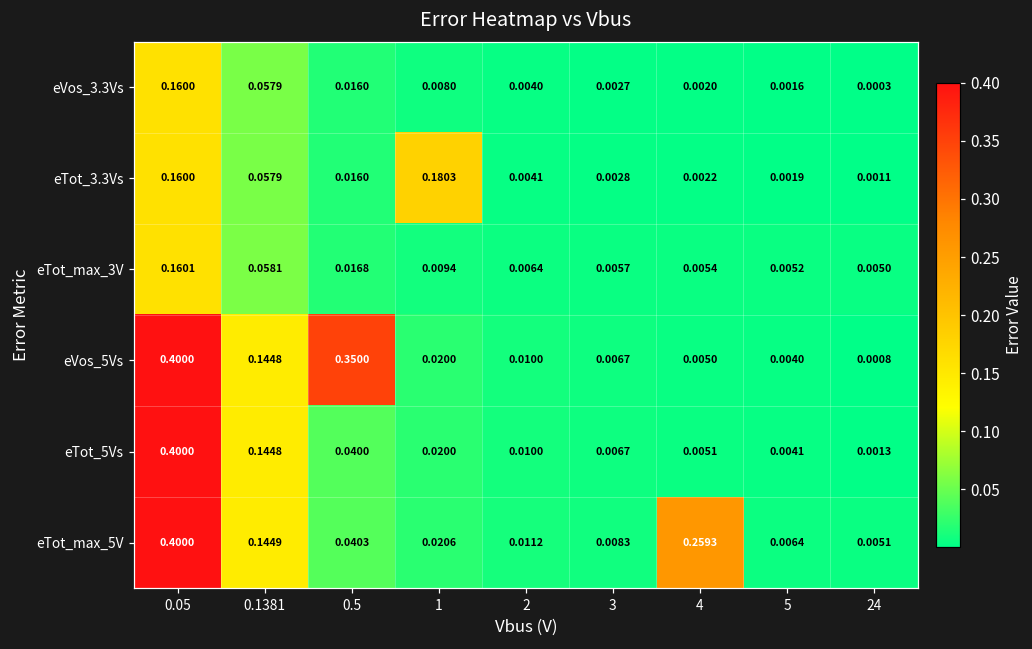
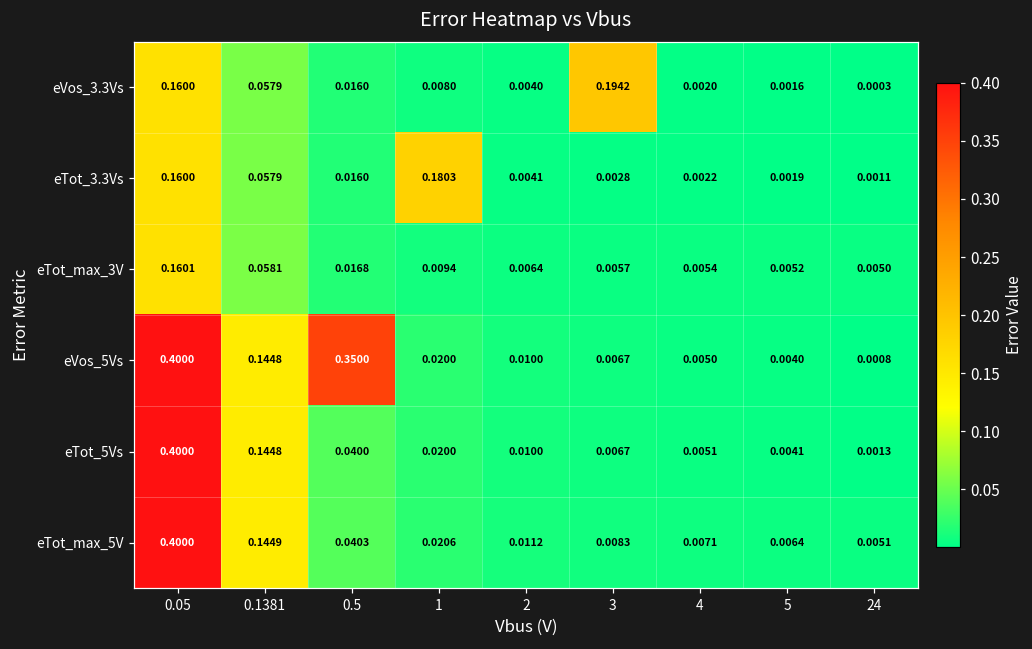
  {
    "eVos_3.3Vs": {
      "0.05": 0.1600,
      "0.1381": 0.0579,
      "0.5": 0.0160,
      "1": 0.0080,
      "2": 0.0040,
-     "3": 0.0027,
+     "3": 0.1942,
      "4": 0.0020,
      "5": 0.0016,
      "24": 0.0003
    },
    "eTot_3.3Vs": {
      "0.05": 0.1600,
      "0.1381": 0.0579,
      "0.5": 0.0160,
      "1": 0.1803,
      "2": 0.0041,
      "3": 0.0028,
      "4": 0.0022,
      "5": 0.0019,
      "24": 0.0011
    },
    "eTot_max_3V": {
      "0.05": 0.1601,
      "0.1381": 0.0581,
      "0.5": 0.0168,
      "1": 0.0094,
      "2": 0.0064,
      "3": 0.0057,
      "4": 0.0054,
      "5": 0.0052,
      "24": 0.0050
    },
    "eVos_5Vs": {
      "0.05": 0.4000,
      "0.1381": 0.1448,
      "0.5": 0.3500,
      "1": 0.0200,
      "2": 0.0100,
      "3": 0.0067,
      "4": 0.0050,
      "5": 0.0040,
      "24": 0.0008
    },
    "eTot_5Vs": {
      "0.05": 0.4000,
      "0.1381": 0.1448,
      "0.5": 0.0400,
      "1": 0.0200,
      "2": 0.0100,
      "3": 0.0067,
      "4": 0.0051,
      "5": 0.0041,
      "24": 0.0013
    },
    "eTot_max_5V": {
      "0.05": 0.4000,
      "0.1381": 0.1449,
      "0.5": 0.0403,
      "1": 0.0206,
      "2": 0.0112,
      "3": 0.0083,
-     "4": 0.2593,
+     "4": 0.0071,
      "5": 0.0064,
      "24": 0.0051
    }
  }
